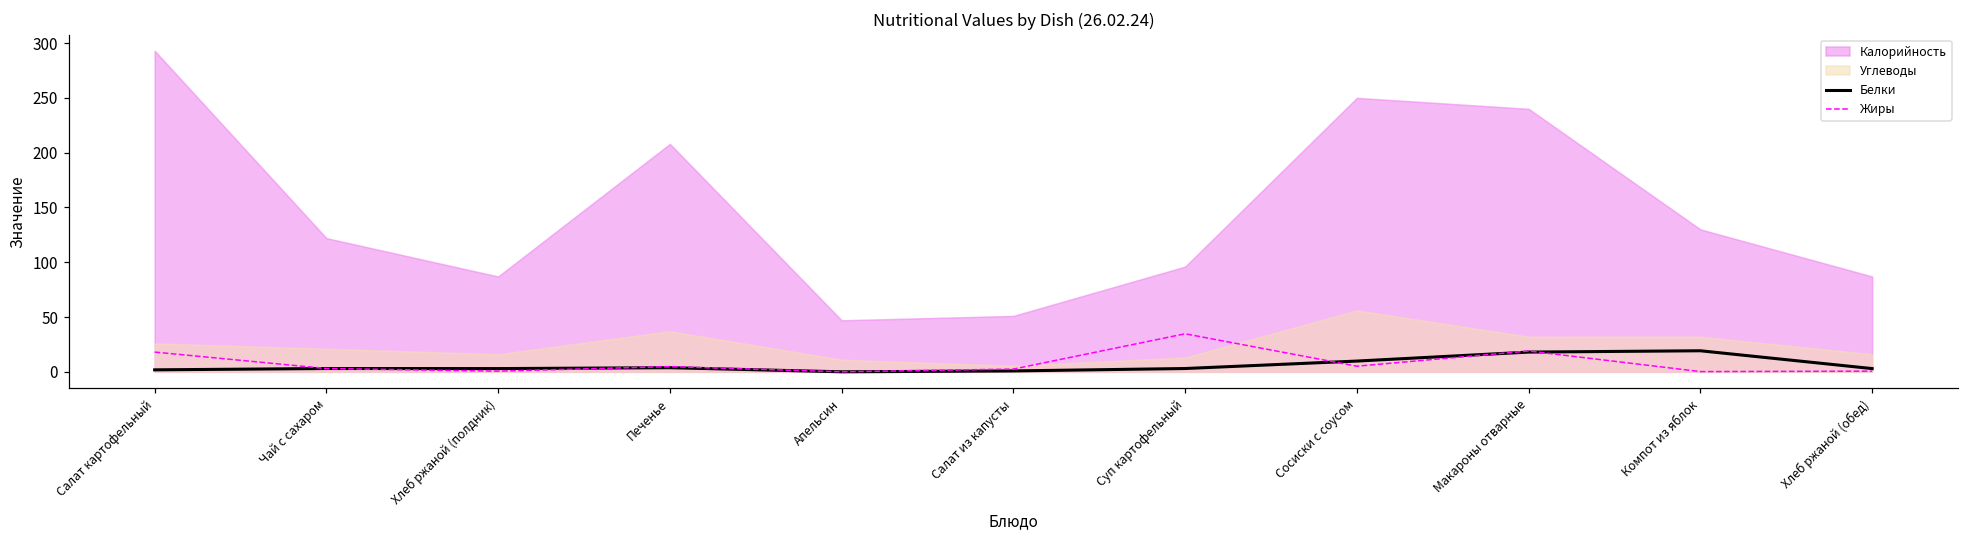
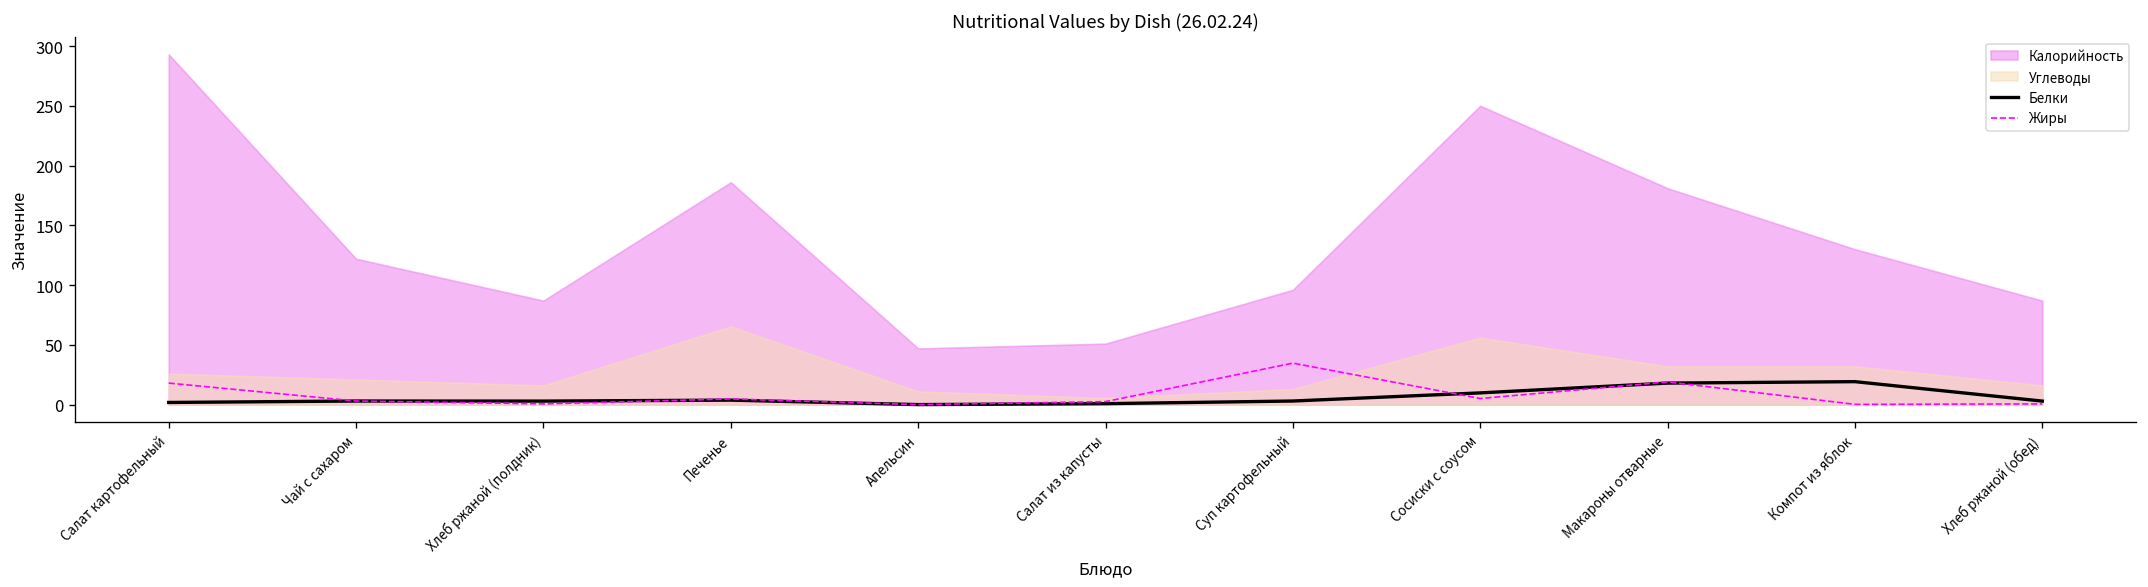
  {
    "Белки": {
      "Салат картофельный": 0,
      "Суп картофельный": 0,
      "Сосиски с соусом": 10,
      "Компот из яблок": 20
    },
    "Калорийность": {
      "Салат картофельный": 290,
      "Чай с сахаром": 120,
      "Хлеб ржаной (полдник)": 90,
-     "Печенье": 210,
+     "Печенье": 190,
      "Апельсин": 50,
      "Салат из капусты": 50,
      "Суп картофельный": 100,
      "Сосиски с соусом": 250,
-     "Макароны отварные": 240,
+     "Макароны отварные": 180,
      "Компот из яблок": 130,
      "Хлеб ржаной (обед)": 90
    },
    "Жиры": {
      "Салат картофельный": 20,
      "Суп картофельный": 30,
      "Сосиски с соусом": 10,
      "Компот из яблок": 0
    },
    "Углеводы": {
      "Салат картофельный": 30,
      "Чай с сахаром": 20,
      "Хлеб ржаной (полдник)": 20,
-     "Печенье": 40,
+     "Печенье": 70,
      "Апельсин": 10,
      "Салат из капусты": 10,
      "Суп картофельный": 10,
      "Сосиски с соусом": 60,
      "Макароны отварные": 30,
      "Компот из яблок": 30,
      "Хлеб ржаной (обед)": 20
    }
  }
